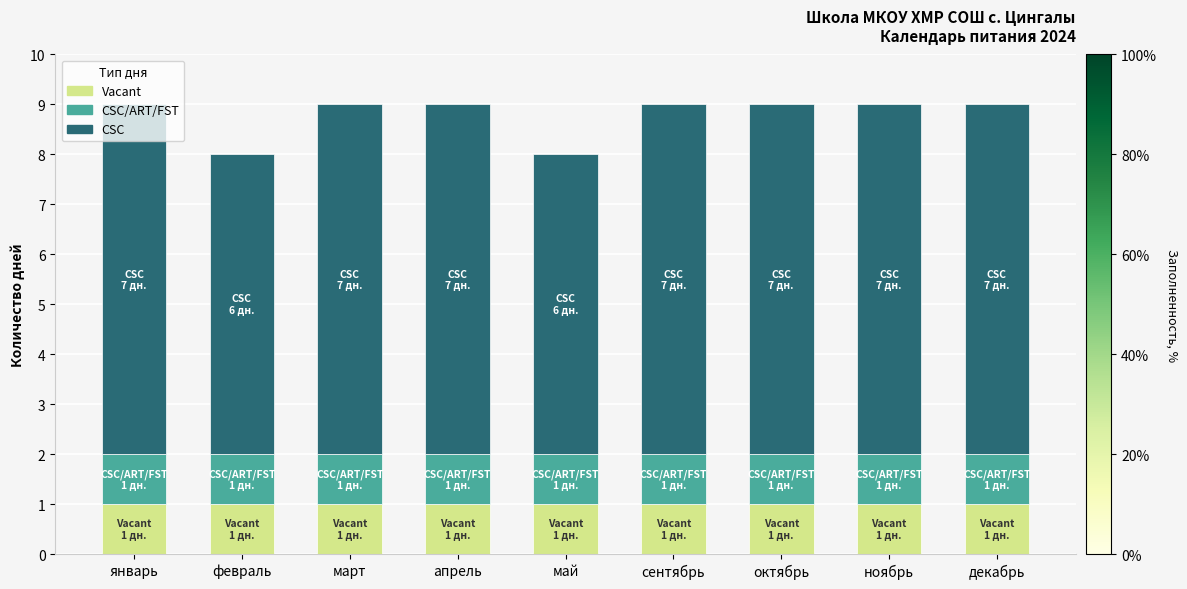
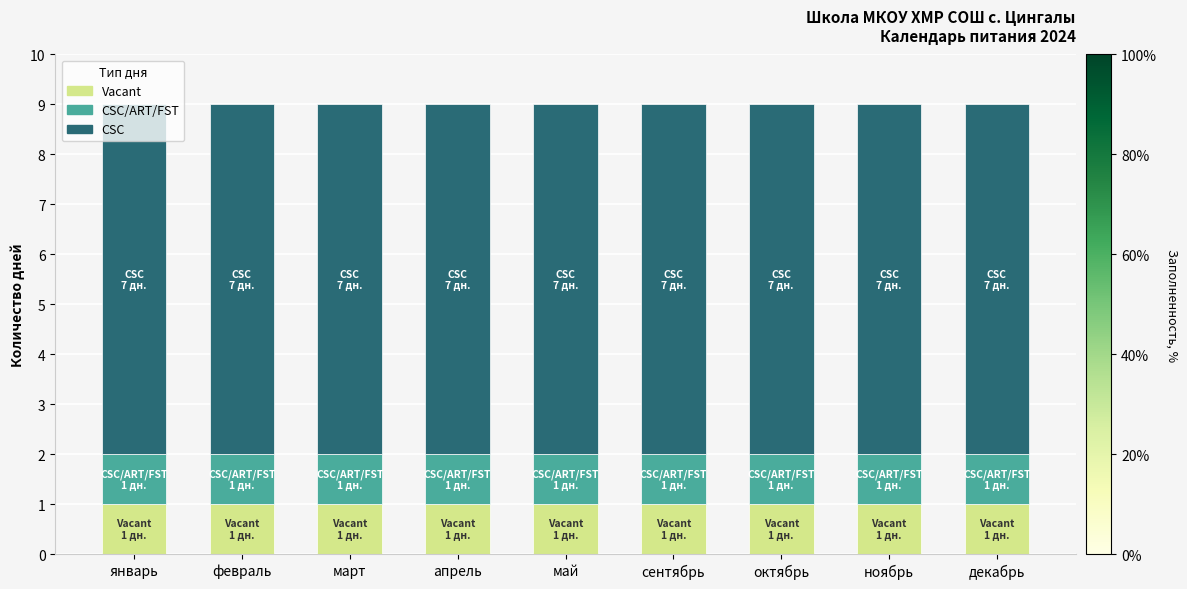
  {
    "Vacant": {
      "январь": 1,
      "февраль": 1,
      "март": 1,
      "апрель": 1,
      "май": 1,
      "сентябрь": 1,
      "октябрь": 1,
      "ноябрь": 1,
      "декабрь": 1
    },
    "CSC/ART/FST": {
      "январь": 1,
      "февраль": 1,
      "март": 1,
      "апрель": 1,
      "май": 1,
      "сентябрь": 1,
      "октябрь": 1,
      "ноябрь": 1,
      "декабрь": 1
    },
    "CSC": {
-     "февраль": 6,
+     "февраль": 7,
      "март": 7,
      "апрель": 7,
-     "май": 6,
+     "май": 7,
      "сентябрь": 7,
      "октябрь": 7,
      "ноябрь": 7,
      "декабрь": 7
    }
  }
